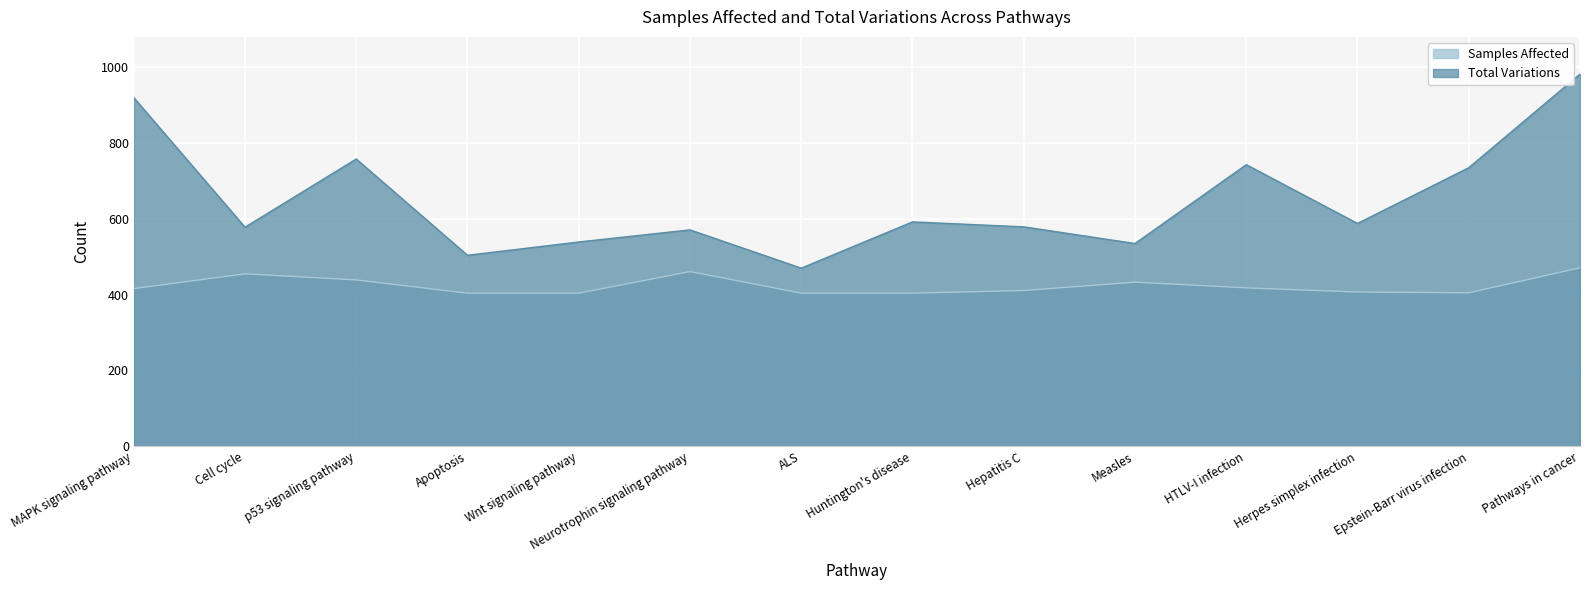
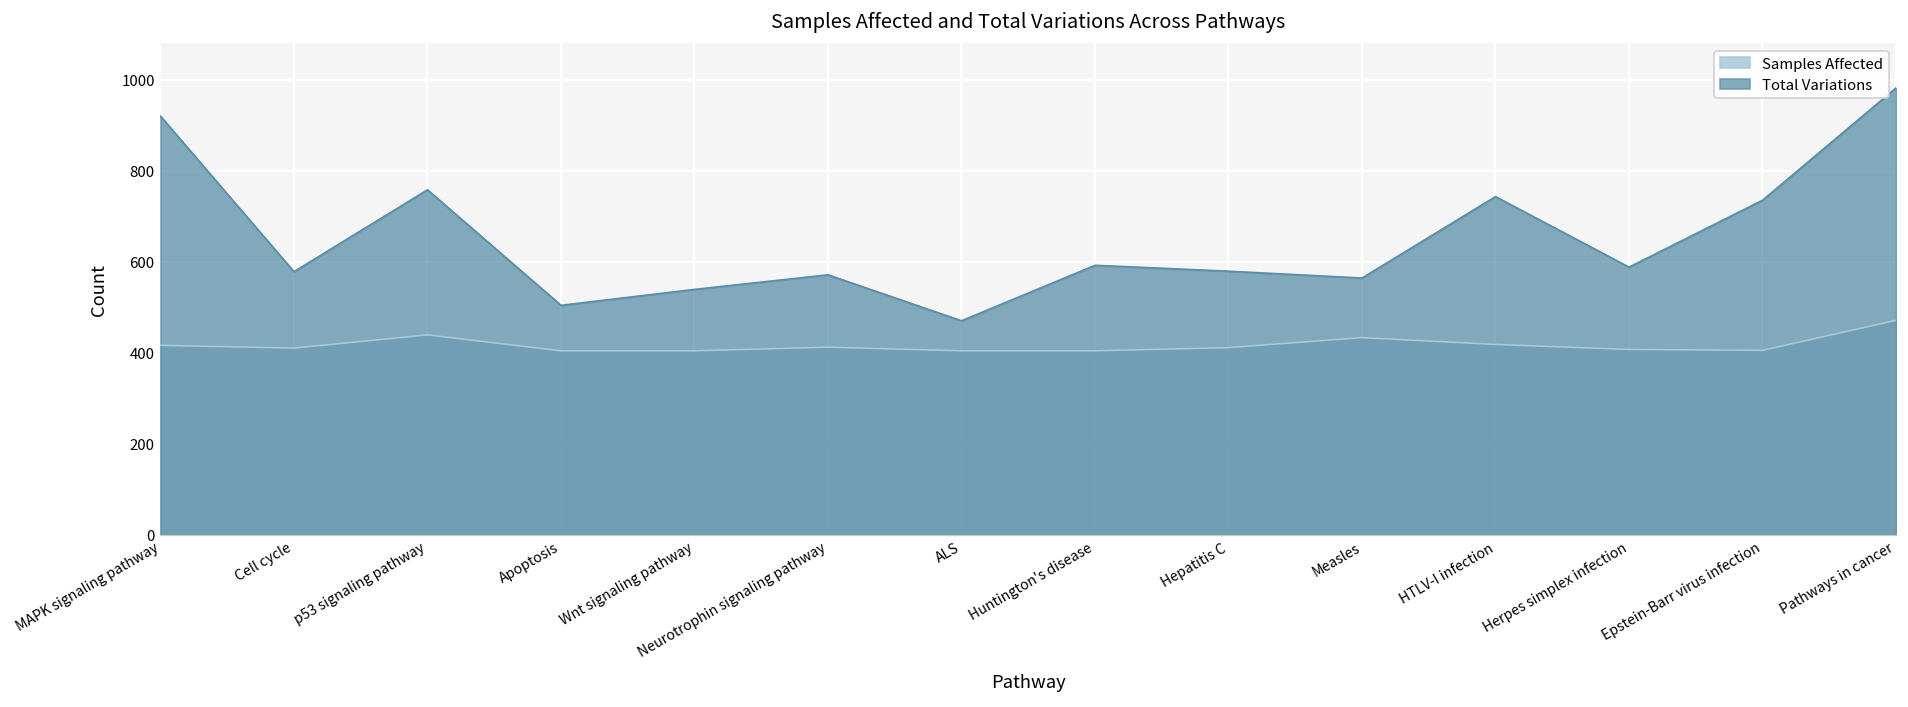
  {
    "Samples Affected": {
      "MAPK signaling pathway": 420,
-     "Cell cycle": 460,
+     "Cell cycle": 410,
      "p53 signaling pathway": 440,
      "Apoptosis": 400,
      "Wnt signaling pathway": 400,
-     "Neurotrophin signaling pathway": 460,
+     "Neurotrophin signaling pathway": 410,
      "ALS": 400,
      "Huntington's disease": 400,
      "Hepatitis C": 410,
      "Measles": 430,
      "HTLV-I infection": 420,
      "Herpes simplex infection": 410,
      "Epstein-Barr virus infection": 410,
      "Pathways in cancer": 470
    },
    "Total Variations": {
      "MAPK signaling pathway": 920,
      "Cell cycle": 580,
      "p53 signaling pathway": 760,
      "Apoptosis": 500,
      "Wnt signaling pathway": 540,
      "Neurotrophin signaling pathway": 570,
      "ALS": 470,
      "Huntington's disease": 590,
      "Hepatitis C": 580,
-     "Measles": 540,
+     "Measles": 560,
      "HTLV-I infection": 740,
      "Herpes simplex infection": 590,
      "Epstein-Barr virus infection": 740,
      "Pathways in cancer": 980
    }
  }
